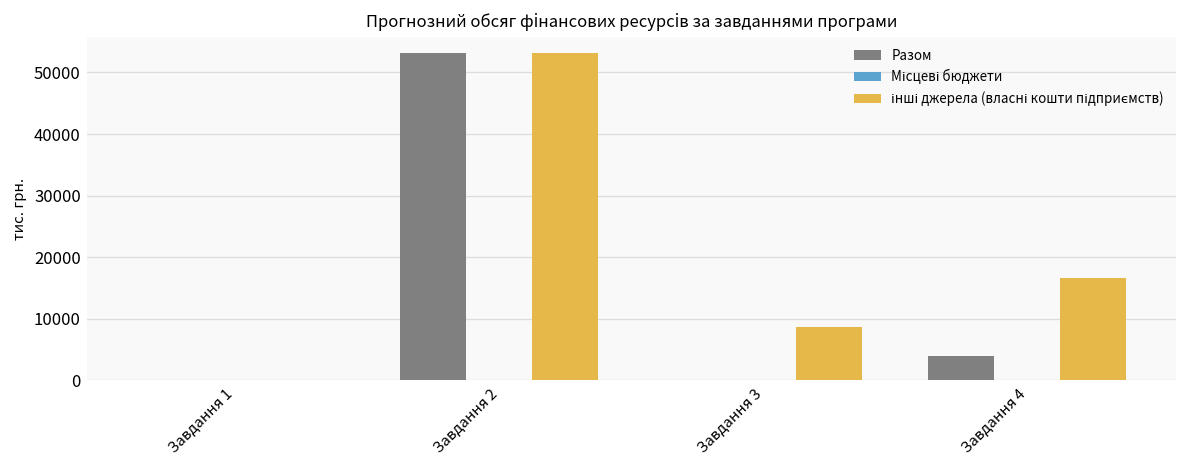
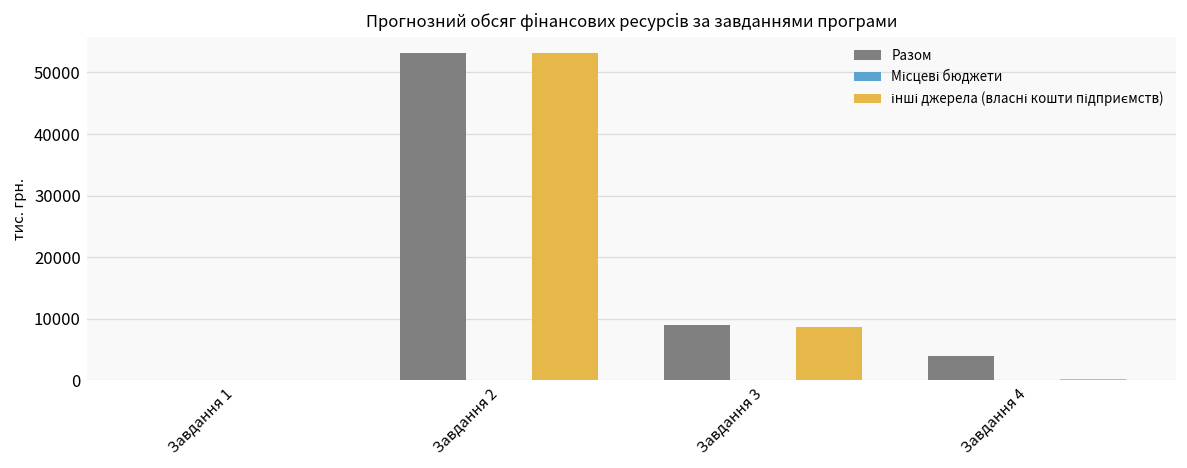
  {
    "Разом": {
      "Завдання 1": 0,
      "Завдання 2": 53000,
-     "Завдання 3": 0,
+     "Завдання 3": 9000,
      "Завдання 4": 4000
    },
    "Місцеві бюджети": {
      "Завдання 1": 0,
      "Завдання 2": 0,
      "Завдання 3": 0,
      "Завдання 4": 0
    },
    "інші джерела (власні кошти підприємств)": {
      "Завдання 1": 0,
      "Завдання 2": 53000,
      "Завдання 3": 9000,
-     "Завдання 4": 17000
+     "Завдання 4": 0
    }
  }
